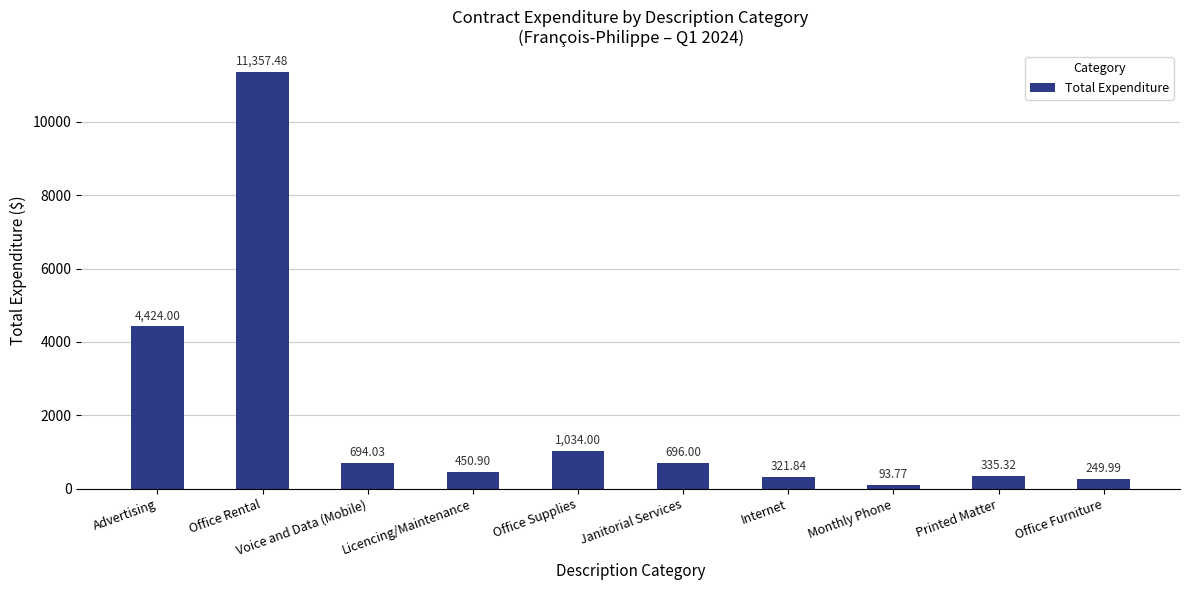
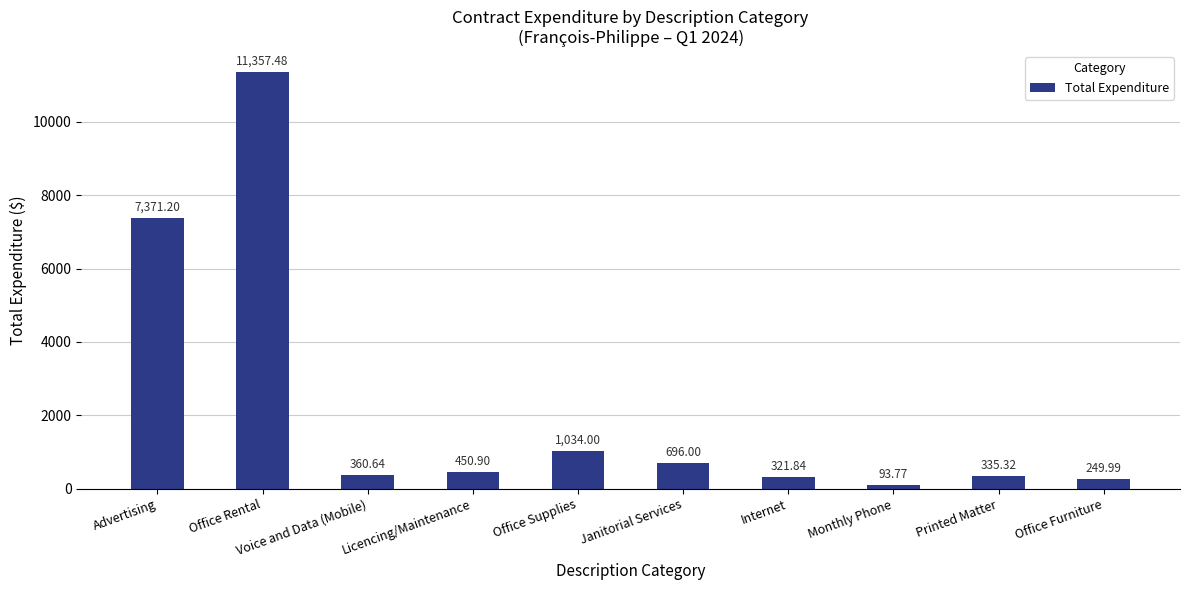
  {
-   "Advertising": "4,424.00",
+   "Advertising": "7,371.20",
    "Office Rental": "11,357.48",
-   "Voice and Data (Mobile)": "694.03",
+   "Voice and Data (Mobile)": "360.64",
    "Licencing/Maintenance": "450.90",
    "Office Supplies": "1,034.00",
    "Janitorial Services": "696.00",
    "Internet": "321.84",
    "Monthly Phone": "93.77",
    "Printed Matter": "335.32",
    "Office Furniture": "249.99"
  }
